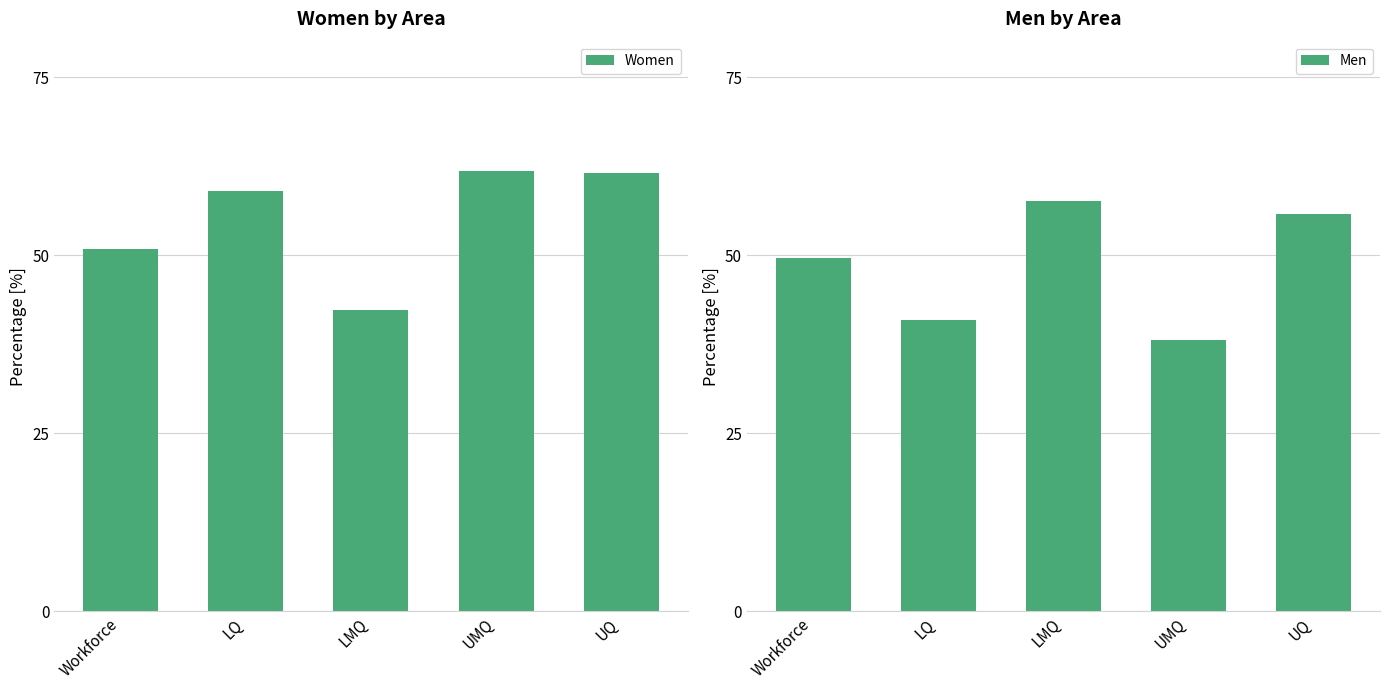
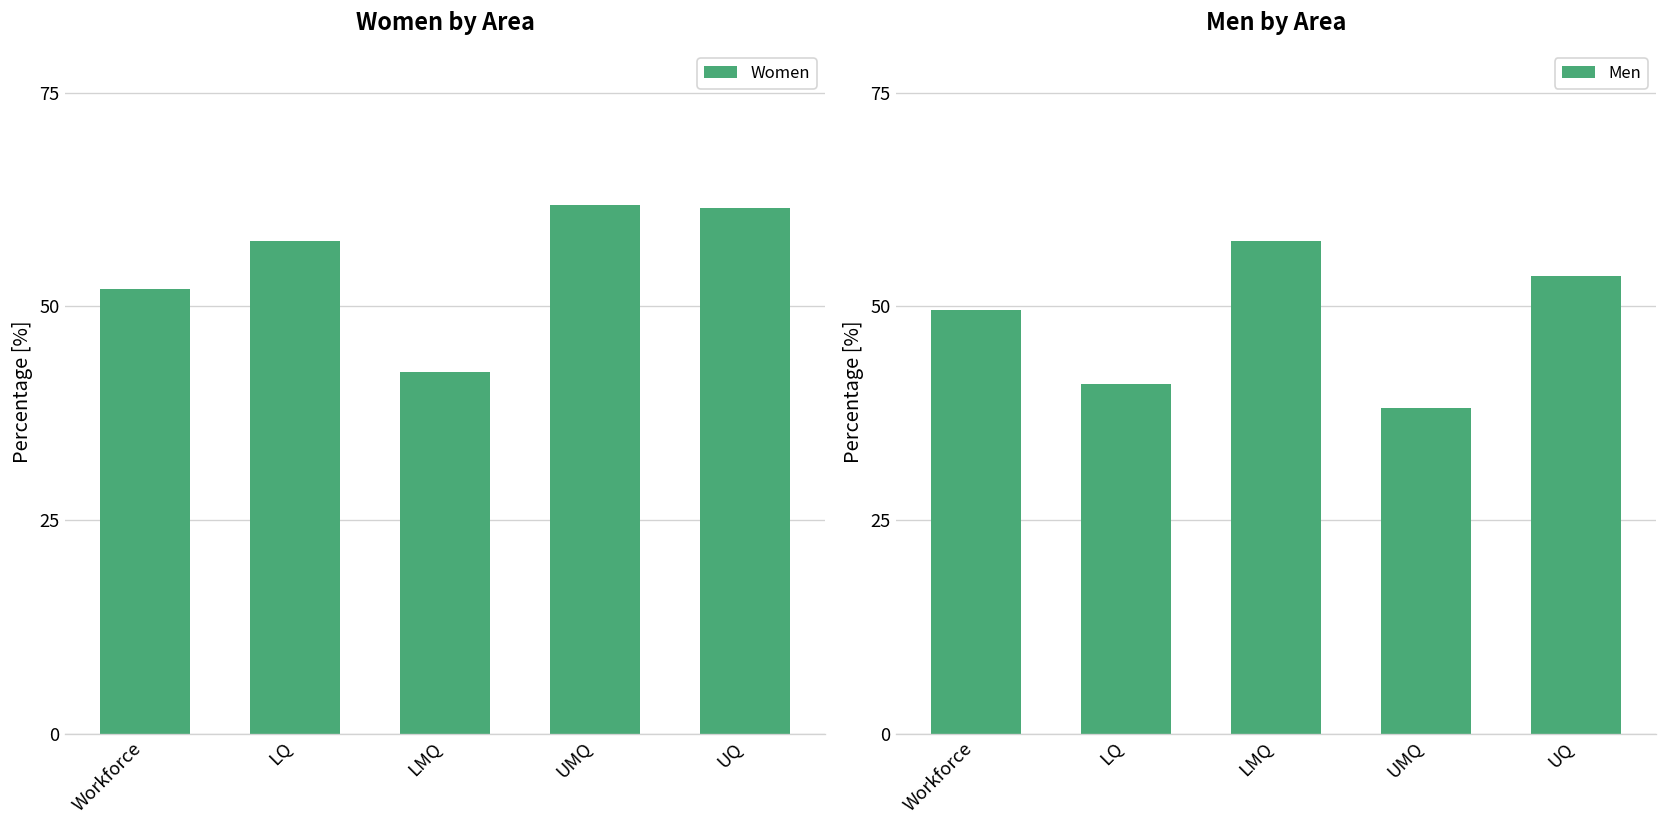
  {
    "Women by Area": {
-     "Workforce": 51,
-     "LQ": 59,
+     "Workforce": 52,
+     "LQ": 58,
      "LMQ": 42,
      "UMQ": 62,
      "UQ": 62
    },
    "Men by Area": {
      "Workforce": 50,
      "LQ": 41,
      "LMQ": 58,
      "UMQ": 38,
-     "UQ": 56
+     "UQ": 54
    }
  }
